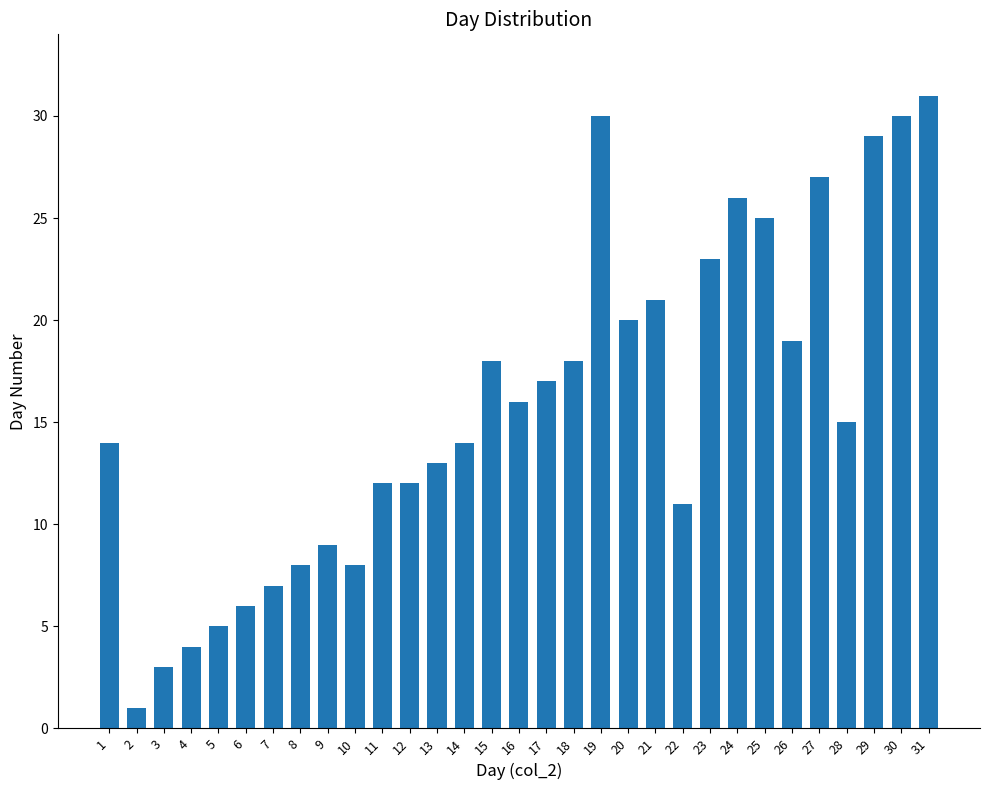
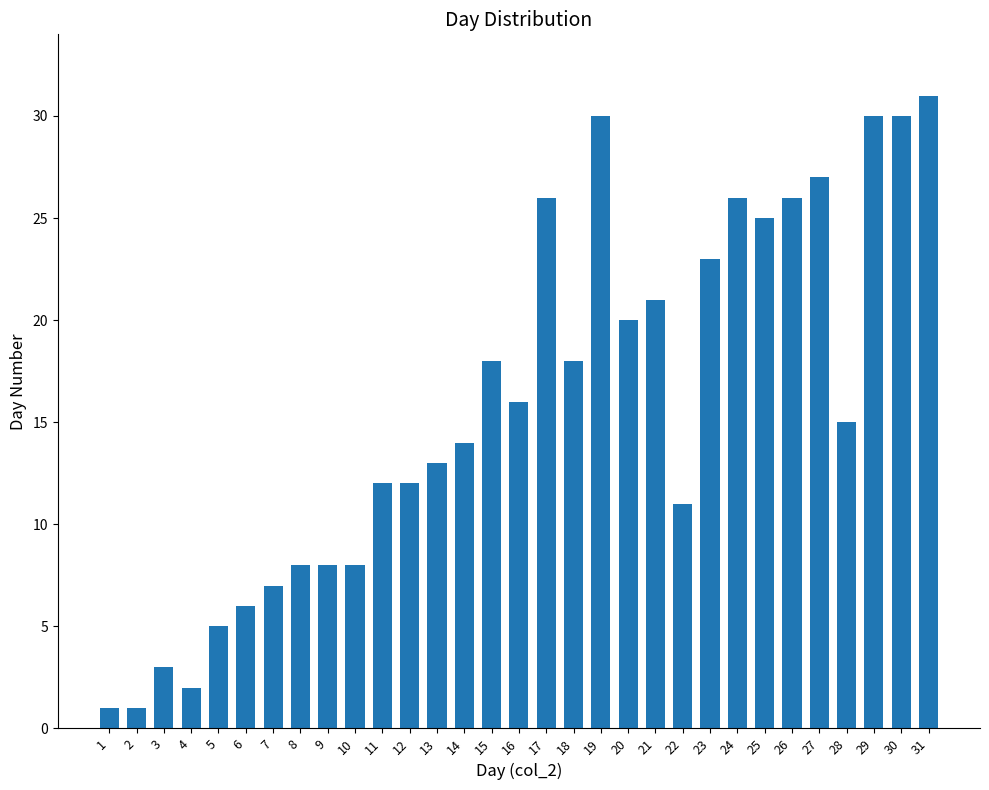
  {
-   "1": 14,
+   "1": 1,
    "2": 1,
    "3": 3,
-   "4": 4,
+   "4": 2,
    "5": 5,
    "6": 6,
    "7": 7,
    "8": 8,
-   "9": 9,
+   "9": 8,
    "10": 8,
    "11": 12,
    "12": 12,
    "13": 13,
    "14": 14,
    "15": 18,
    "16": 16,
-   "17": 17,
+   "17": 26,
    "18": 18,
    "19": 30,
    "20": 20,
    "21": 21,
    "22": 11,
    "23": 23,
    "24": 26,
    "25": 25,
-   "26": 19,
+   "26": 26,
    "27": 27,
    "28": 15,
-   "29": 29,
+   "29": 30,
    "30": 30,
    "31": 31
  }
